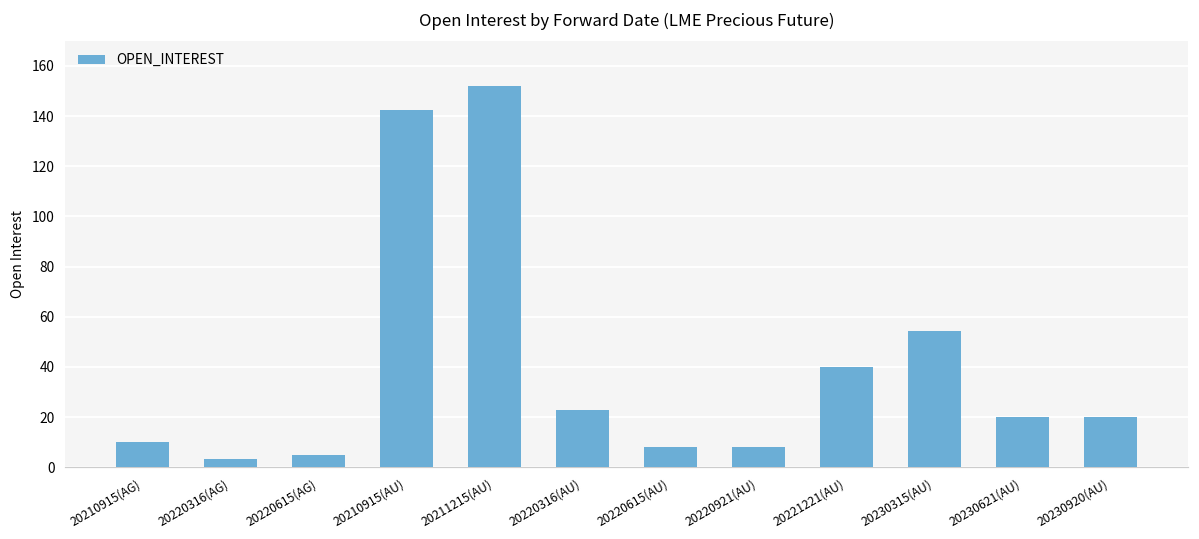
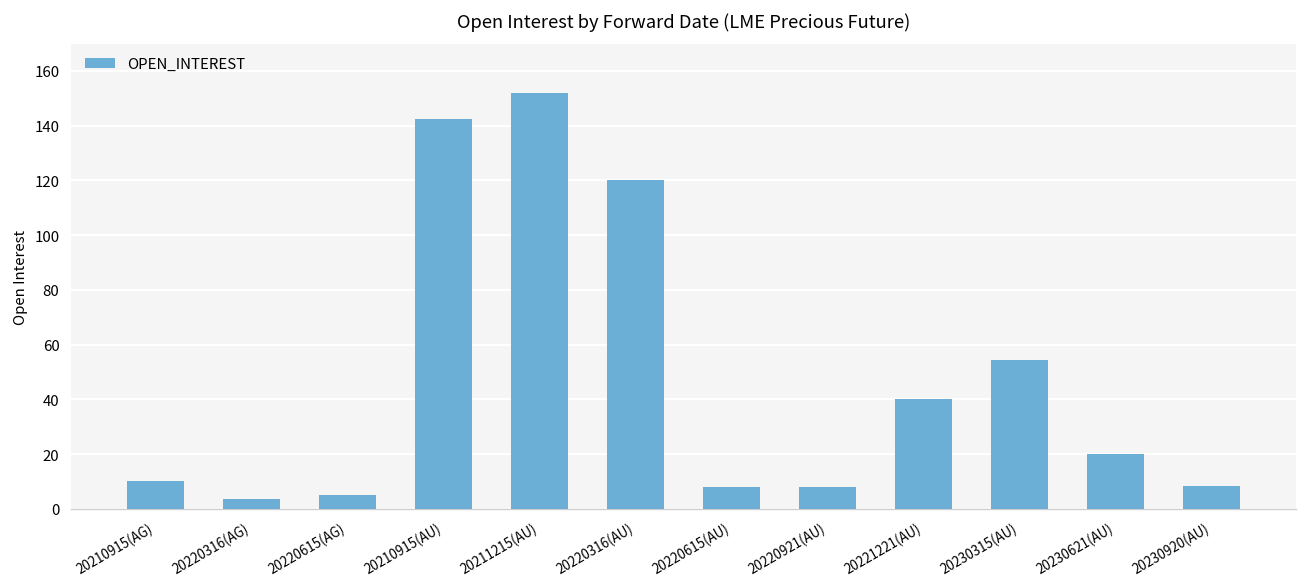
  {
    "20210915(AG)": 10,
    "20220316(AG)": 3,
    "20220615(AG)": 5,
    "20210915(AU)": 143,
    "20211215(AU)": 152,
-   "20220316(AU)": 23,
+   "20220316(AU)": 120,
    "20220615(AU)": 8,
    "20220921(AU)": 8,
    "20221221(AU)": 40,
    "20230315(AU)": 54,
    "20230621(AU)": 20,
-   "20230920(AU)": 20
+   "20230920(AU)": 8
  }
